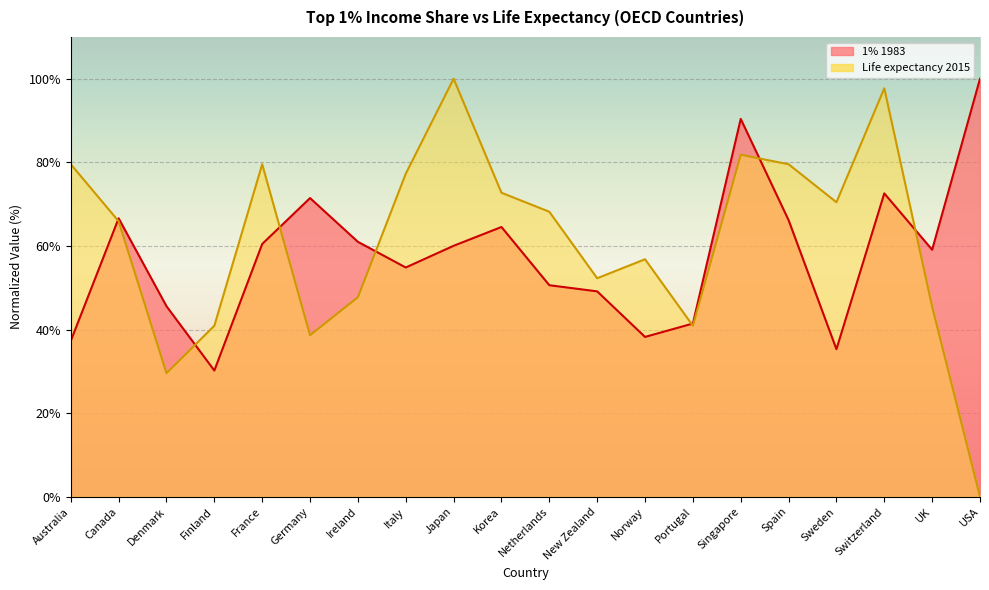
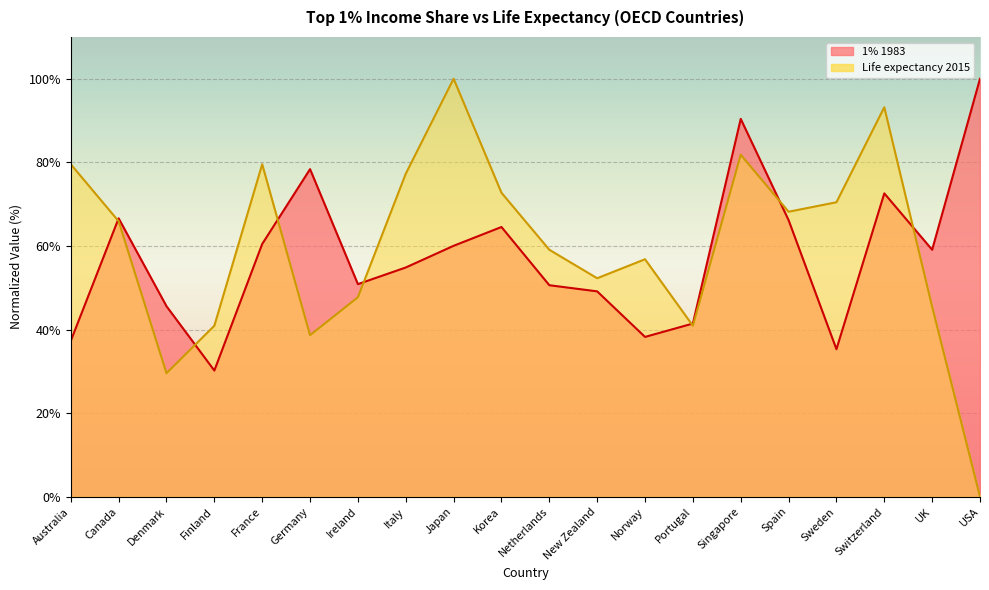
  {
    "1% 1983": {
      "Australia": "37%",
      "Canada": "67%",
      "Denmark": "46%",
      "Finland": "30%",
      "France": "60%",
-     "Germany": "71%",
-     "Ireland": "61%",
+     "Germany": "78%",
+     "Ireland": "51%",
      "Italy": "55%",
      "Japan": "60%",
      "Korea": "65%",
      "Netherlands": "51%",
      "New Zealand": "49%",
      "Norway": "38%",
      "Singapore": "90%",
      "Spain": "66%",
      "Sweden": "35%",
      "Switzerland": "73%",
      "UK": "59%",
      "USA": "100%"
    },
    "Life expectancy 2015": {
      "Australia": "80%",
      "Canada": "66%",
      "Denmark": "30%",
      "Finland": "41%",
      "France": "80%",
      "Germany": "39%",
      "Ireland": "48%",
      "Italy": "77%",
      "Japan": "100%",
      "Korea": "73%",
-     "Netherlands": "68%",
+     "Netherlands": "59%",
      "New Zealand": "52%",
      "Norway": "57%",
      "Singapore": "82%",
-     "Spain": "80%",
+     "Spain": "68%",
      "Sweden": "70%",
-     "Switzerland": "98%",
+     "Switzerland": "93%",
      "UK": "45%",
      "USA": "0%"
    }
  }
